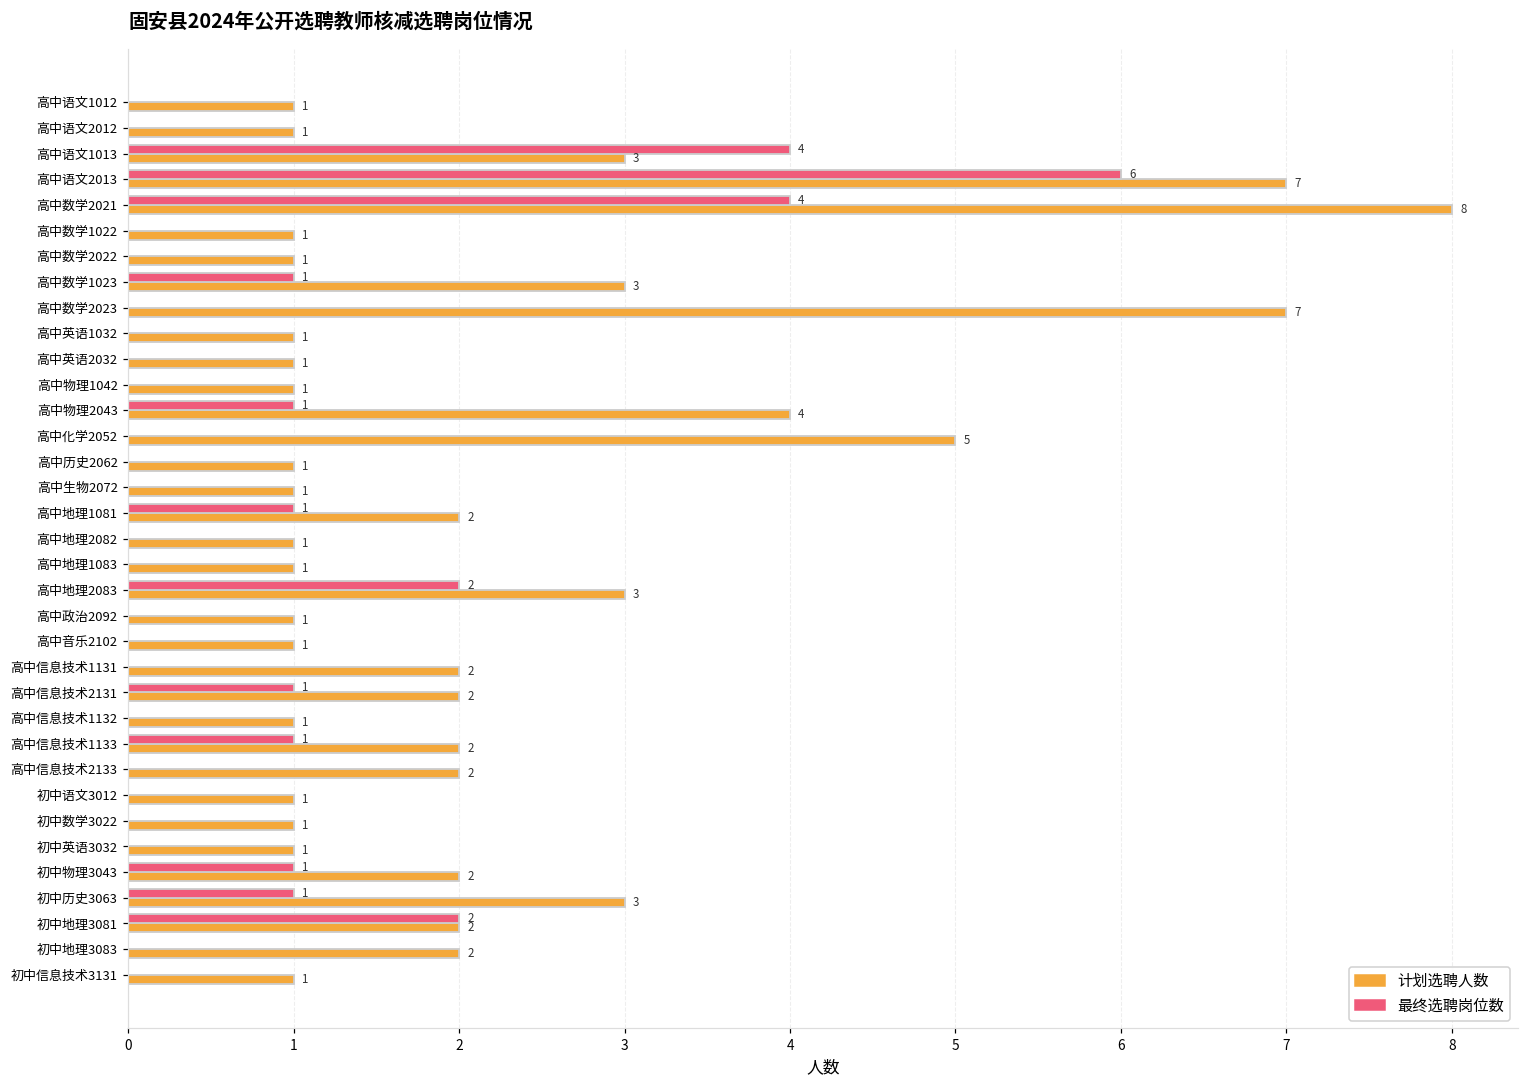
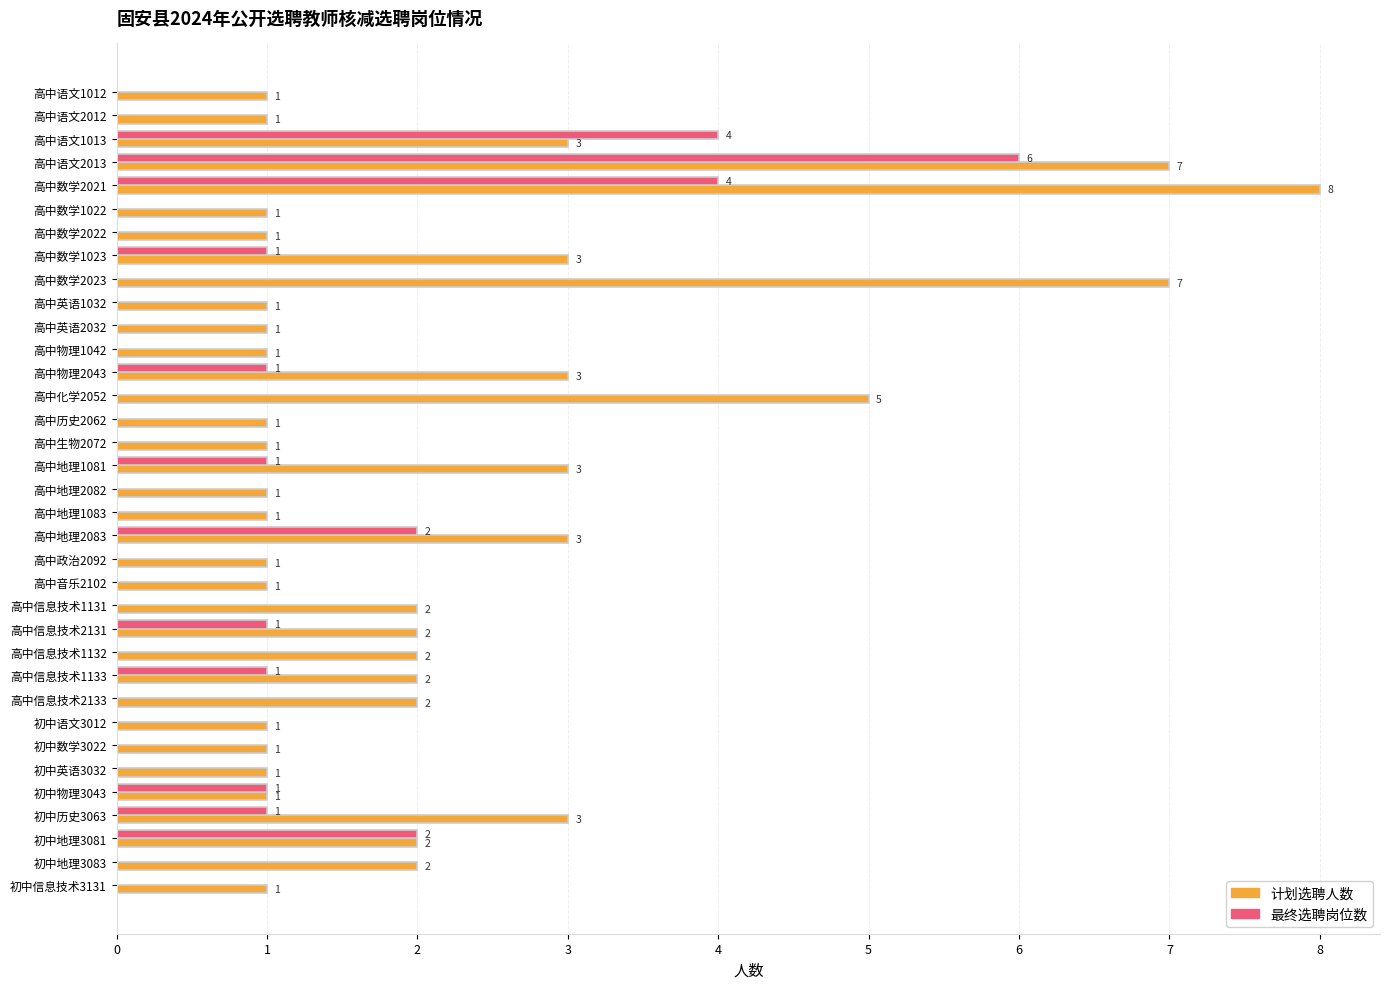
  {
    "计划选聘人数": {
      "高中语文1012": 1,
      "高中语文2012": 1,
      "高中语文1013": 3,
      "高中语文2013": 7,
      "高中数学2021": 8,
      "高中数学1022": 1,
      "高中数学2022": 1,
      "高中数学1023": 3,
      "高中数学2023": 7,
      "高中英语1032": 1,
      "高中英语2032": 1,
      "高中物理1042": 1,
-     "高中物理2043": 4,
+     "高中物理2043": 3,
      "高中化学2052": 5,
      "高中历史2062": 1,
      "高中生物2072": 1,
-     "高中地理1081": 2,
+     "高中地理1081": 3,
      "高中地理2082": 1,
      "高中地理1083": 1,
      "高中地理2083": 3,
      "高中政治2092": 1,
      "高中音乐2102": 1,
      "高中信息技术1131": 2,
      "高中信息技术2131": 2,
-     "高中信息技术1132": 1,
+     "高中信息技术1132": 2,
      "高中信息技术1133": 2,
      "高中信息技术2133": 2,
      "初中语文3012": 1,
      "初中数学3022": 1,
      "初中英语3032": 1,
-     "初中物理3043": 2,
+     "初中物理3043": 1,
      "初中历史3063": 3,
      "初中地理3083": 2,
      "初中信息技术3131": 1
    },
    "最终选聘岗位数": {
      "高中语文1013": 4,
      "高中语文2013": 6,
      "高中数学2021": 4,
      "高中数学1023": 1,
      "高中物理2043": 1,
      "高中地理1081": 1,
      "高中地理2083": 2,
      "高中信息技术2131": 1,
      "高中信息技术1133": 1,
      "初中历史3063": 1
    }
  }
